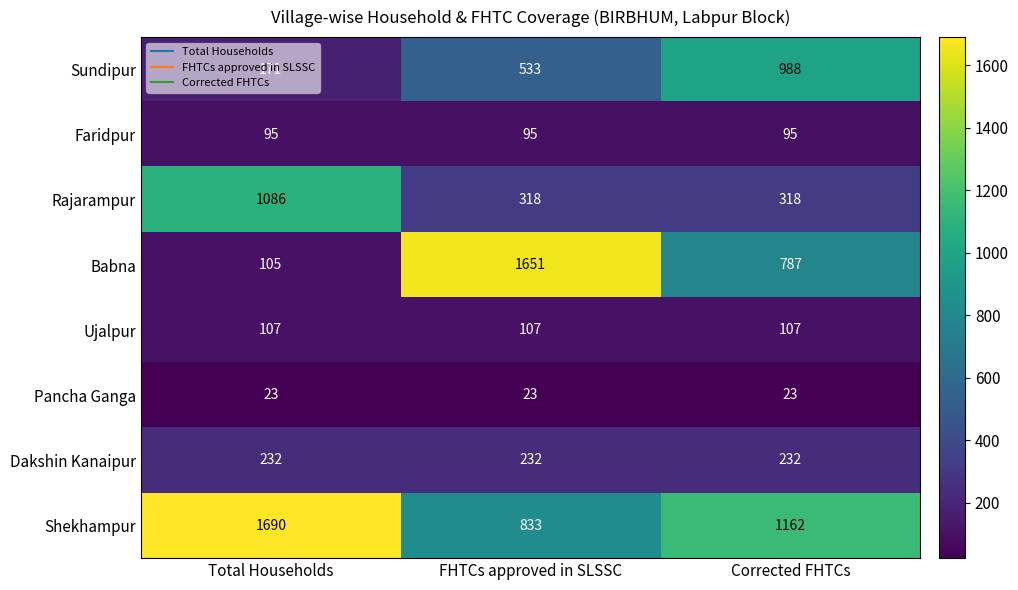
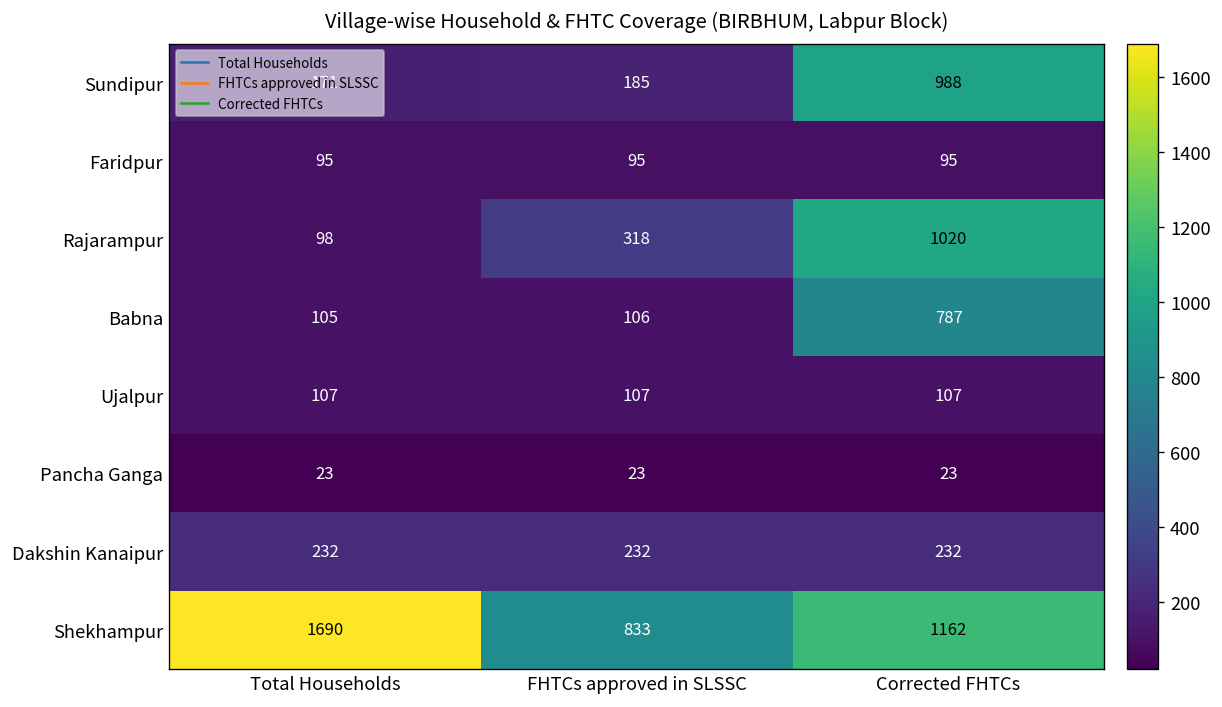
  {
    "Sundipur": {
-     "FHTCs approved in SLSSC": 533,
+     "FHTCs approved in SLSSC": 185,
      "Corrected FHTCs": 988
    },
    "Faridpur": {
      "Total Households": 95,
      "FHTCs approved in SLSSC": 95,
      "Corrected FHTCs": 95
    },
    "Rajarampur": {
-     "Total Households": 1086,
+     "Total Households": 98,
      "FHTCs approved in SLSSC": 318,
-     "Corrected FHTCs": 318
+     "Corrected FHTCs": 1020
    },
    "Babna": {
      "Total Households": 105,
-     "FHTCs approved in SLSSC": 1651,
+     "FHTCs approved in SLSSC": 106,
      "Corrected FHTCs": 787
    },
    "Ujalpur": {
      "Total Households": 107,
      "FHTCs approved in SLSSC": 107,
      "Corrected FHTCs": 107
    },
    "Pancha Ganga": {
      "Total Households": 23,
      "FHTCs approved in SLSSC": 23,
      "Corrected FHTCs": 23
    },
    "Dakshin Kanaipur": {
      "Total Households": 232,
      "FHTCs approved in SLSSC": 232,
      "Corrected FHTCs": 232
    },
    "Shekhampur": {
      "Total Households": 1690,
      "FHTCs approved in SLSSC": 833,
      "Corrected FHTCs": 1162
    }
  }
